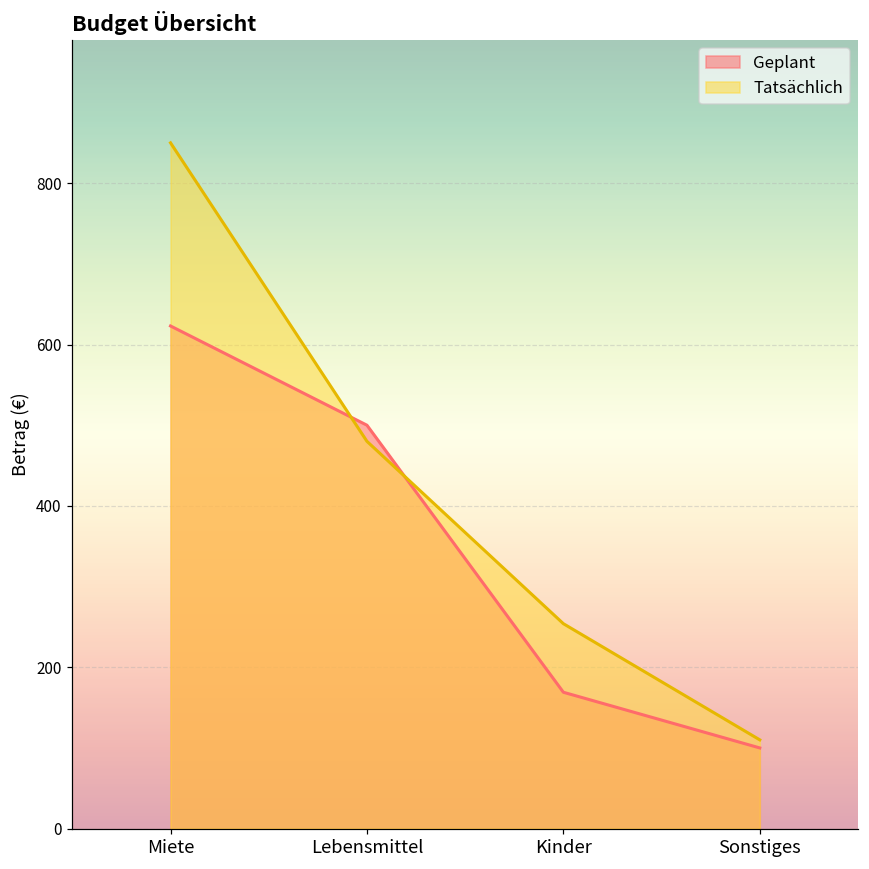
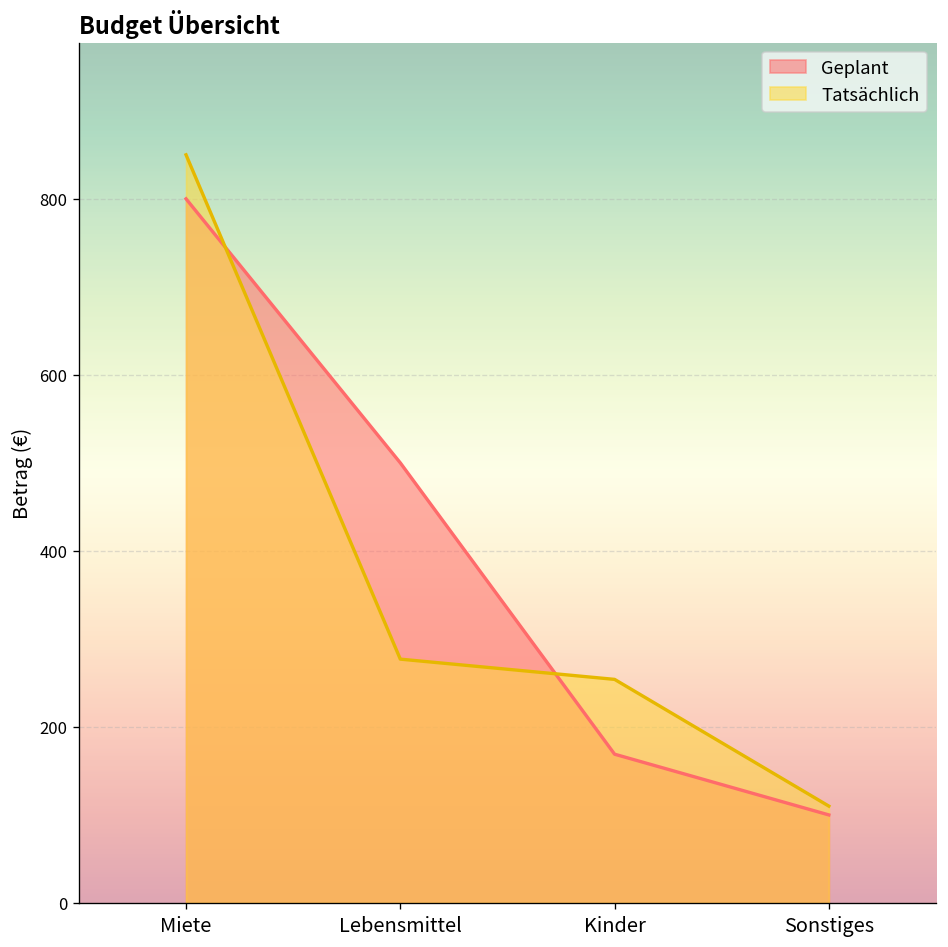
  {
    "Geplant": {
-     "Miete": 620,
+     "Miete": 800,
      "Lebensmittel": 500,
      "Kinder": 170,
      "Sonstiges": 100
    },
    "Tatsächlich": {
      "Miete": 850,
-     "Lebensmittel": 480,
+     "Lebensmittel": 280,
      "Kinder": 250,
      "Sonstiges": 110
    }
  }
